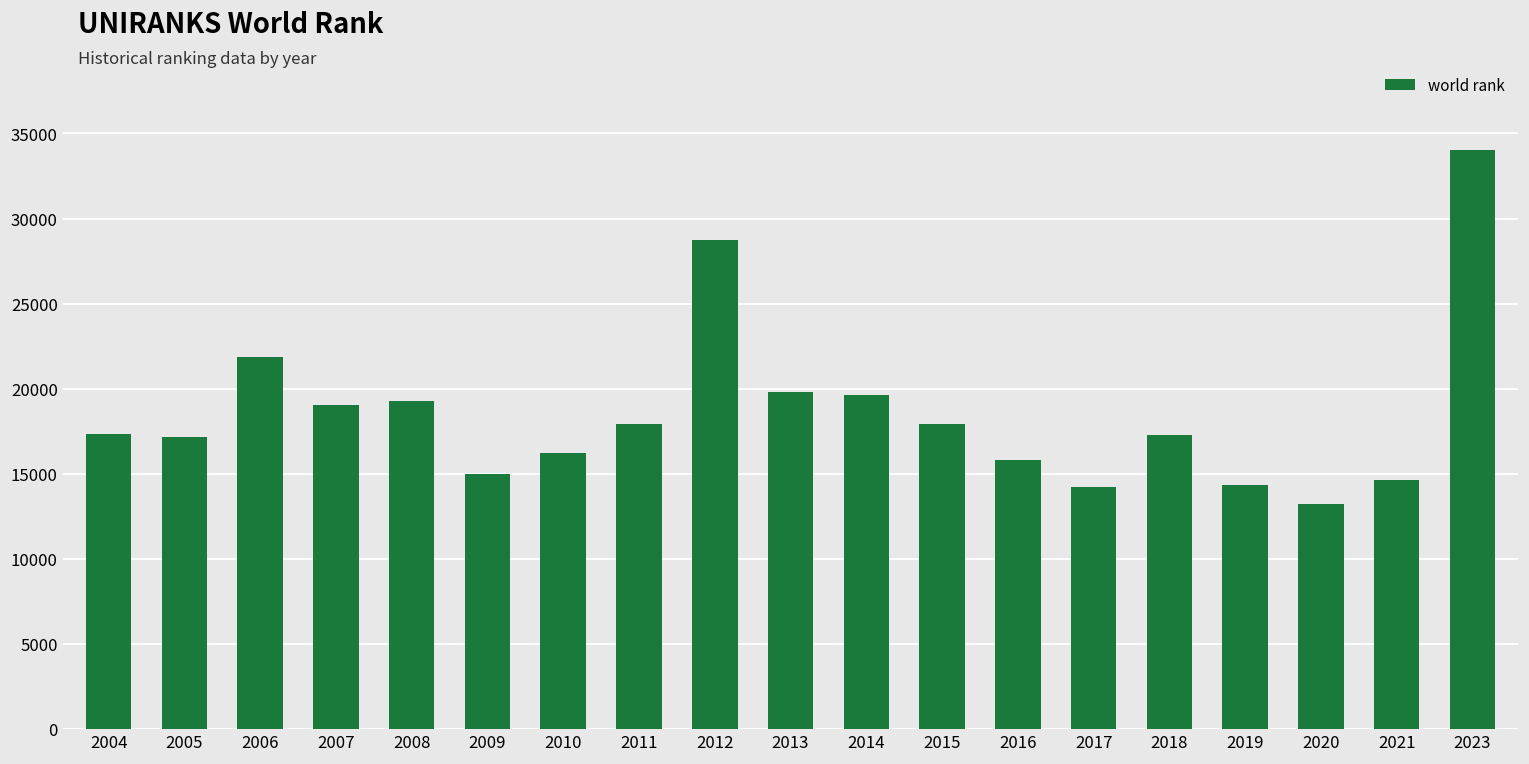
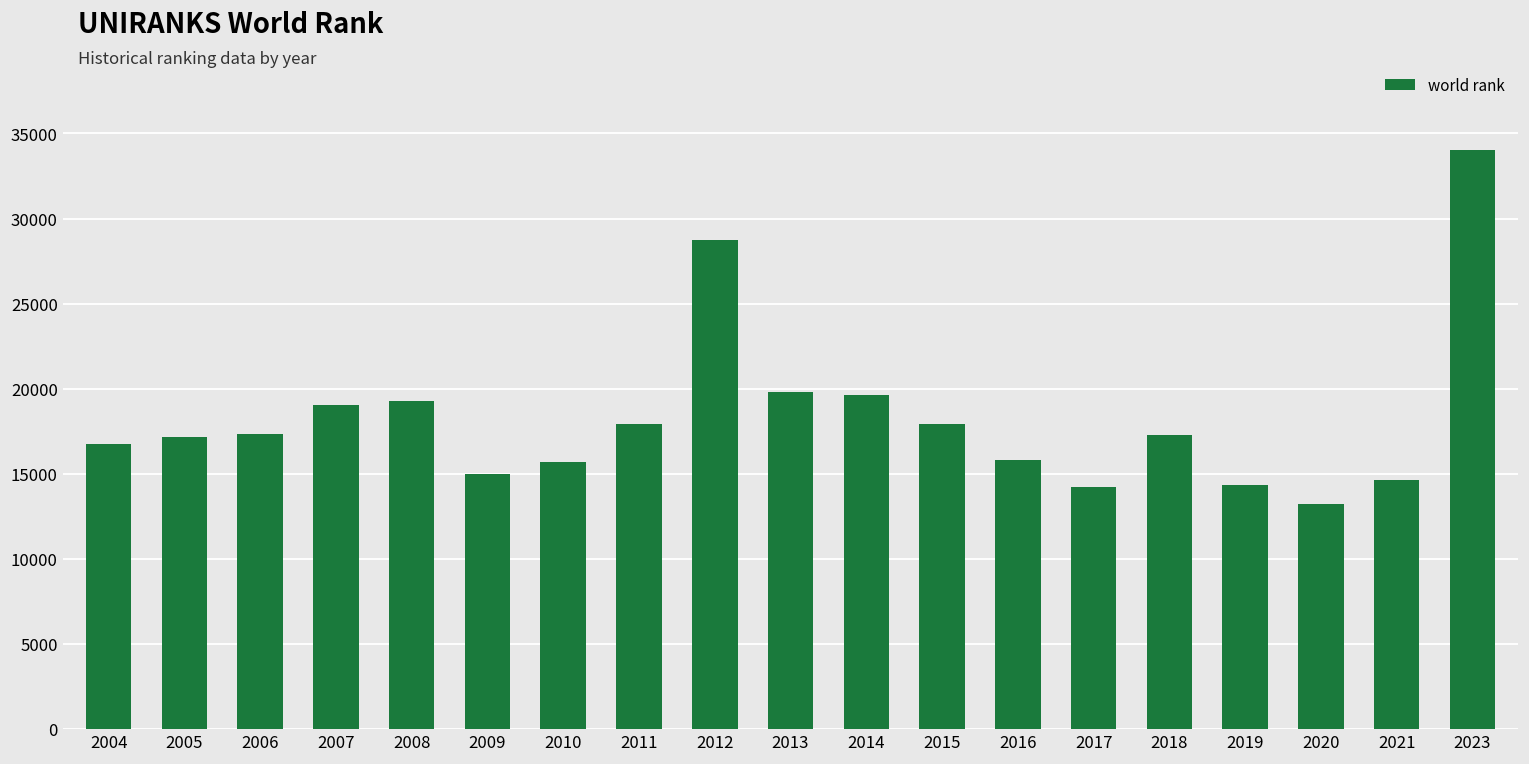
  {
-   "2004": 17300,
+   "2004": 16700,
    "2005": 17200,
-   "2006": 21900,
+   "2006": 17400,
    "2007": 19100,
    "2008": 19300,
    "2009": 15000,
-   "2010": 16200,
+   "2010": 15700,
    "2011": 17900,
    "2012": 28700,
    "2013": 19800,
    "2014": 19600,
    "2015": 17900,
    "2016": 15800,
    "2017": 14200,
    "2018": 17300,
    "2019": 14400,
    "2020": 13200,
    "2021": 14600,
    "2023": 34000
  }
